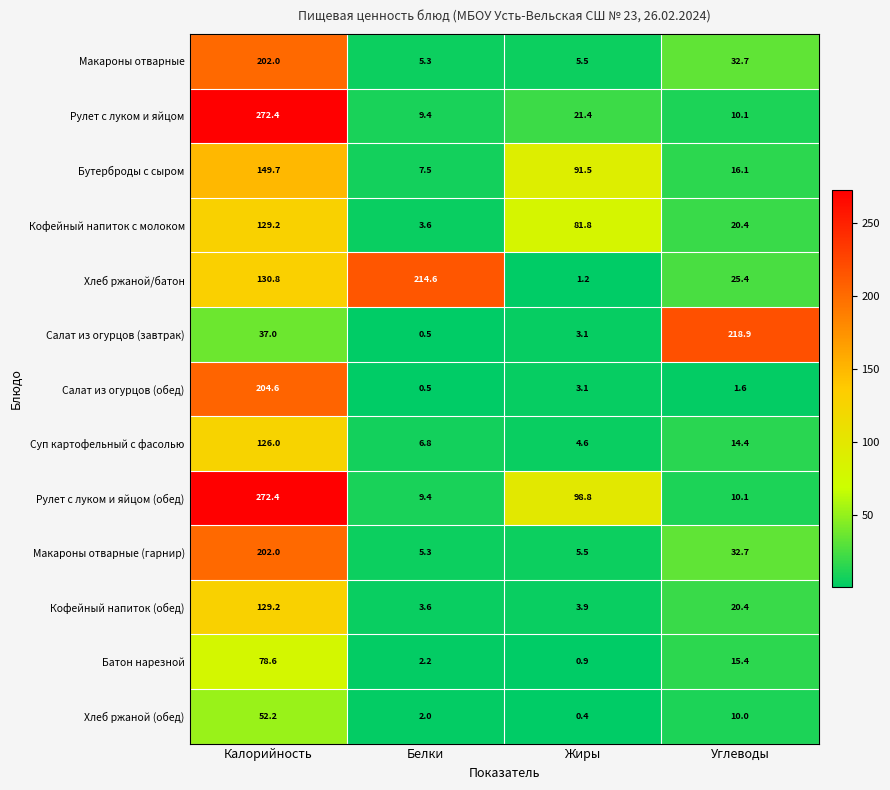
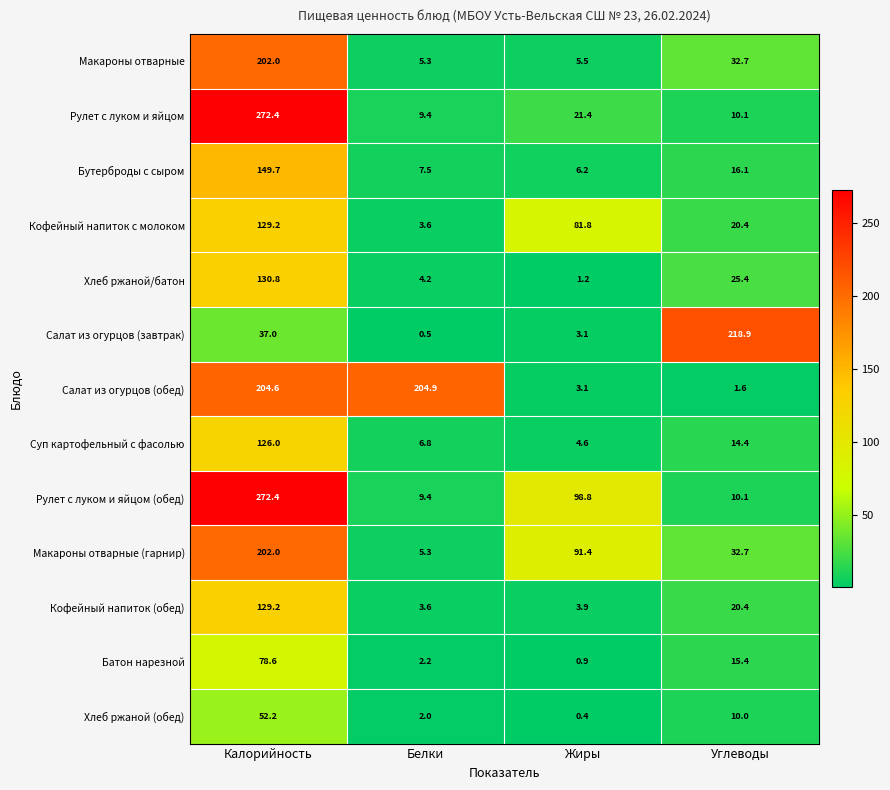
  {
    "Макароны отварные": {
      "Калорийность": 202.0,
      "Белки": 5.3,
      "Жиры": 5.5,
      "Углеводы": 32.7
    },
    "Рулет с луком и яйцом": {
      "Калорийность": 272.4,
      "Белки": 9.4,
      "Жиры": 21.4,
      "Углеводы": 10.1
    },
    "Бутерброды с сыром": {
      "Калорийность": 149.7,
      "Белки": 7.5,
-     "Жиры": 91.5,
+     "Жиры": 6.2,
      "Углеводы": 16.1
    },
    "Кофейный напиток с молоком": {
      "Калорийность": 129.2,
      "Белки": 3.6,
      "Жиры": 81.8,
      "Углеводы": 20.4
    },
    "Хлеб ржаной/батон": {
      "Калорийность": 130.8,
-     "Белки": 214.6,
+     "Белки": 4.2,
      "Жиры": 1.2,
      "Углеводы": 25.4
    },
    "Салат из огурцов (завтрак)": {
      "Калорийность": 37.0,
      "Белки": 0.5,
      "Жиры": 3.1,
      "Углеводы": 218.9
    },
    "Салат из огурцов (обед)": {
      "Калорийность": 204.6,
-     "Белки": 0.5,
+     "Белки": 204.9,
      "Жиры": 3.1,
      "Углеводы": 1.6
    },
    "Суп картофельный с фасолью": {
      "Калорийность": 126.0,
      "Белки": 6.8,
      "Жиры": 4.6,
      "Углеводы": 14.4
    },
    "Рулет с луком и яйцом (обед)": {
      "Калорийность": 272.4,
      "Белки": 9.4,
      "Жиры": 98.8,
      "Углеводы": 10.1
    },
    "Макароны отварные (гарнир)": {
      "Калорийность": 202.0,
      "Белки": 5.3,
-     "Жиры": 5.5,
+     "Жиры": 91.4,
      "Углеводы": 32.7
    },
    "Кофейный напиток (обед)": {
      "Калорийность": 129.2,
      "Белки": 3.6,
      "Жиры": 3.9,
      "Углеводы": 20.4
    },
    "Батон нарезной": {
      "Калорийность": 78.6,
      "Белки": 2.2,
      "Жиры": 0.9,
      "Углеводы": 15.4
    },
    "Хлеб ржаной (обед)": {
      "Калорийность": 52.2,
      "Белки": 2.0,
      "Жиры": 0.4,
      "Углеводы": 10.0
    }
  }
